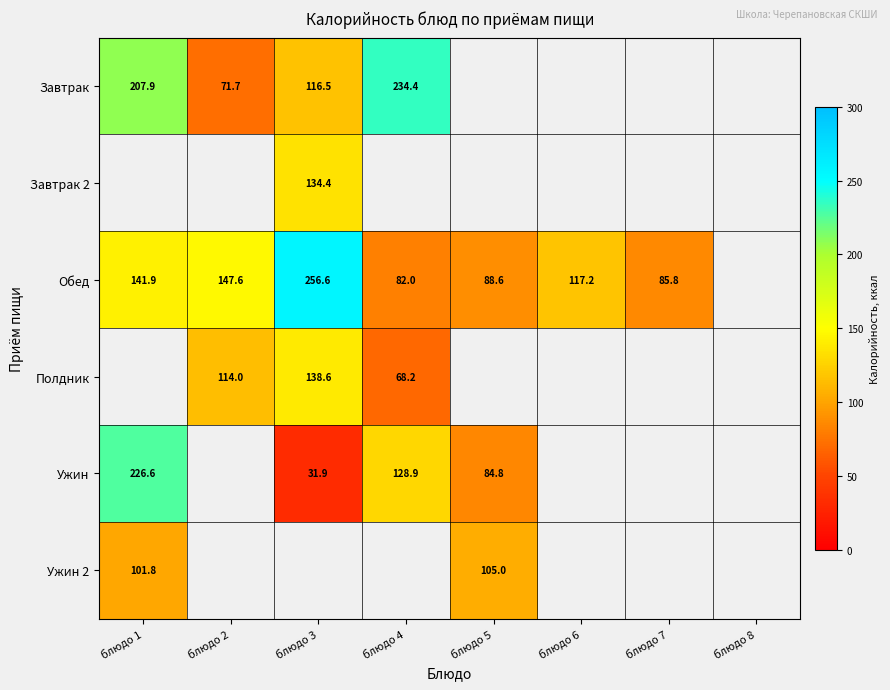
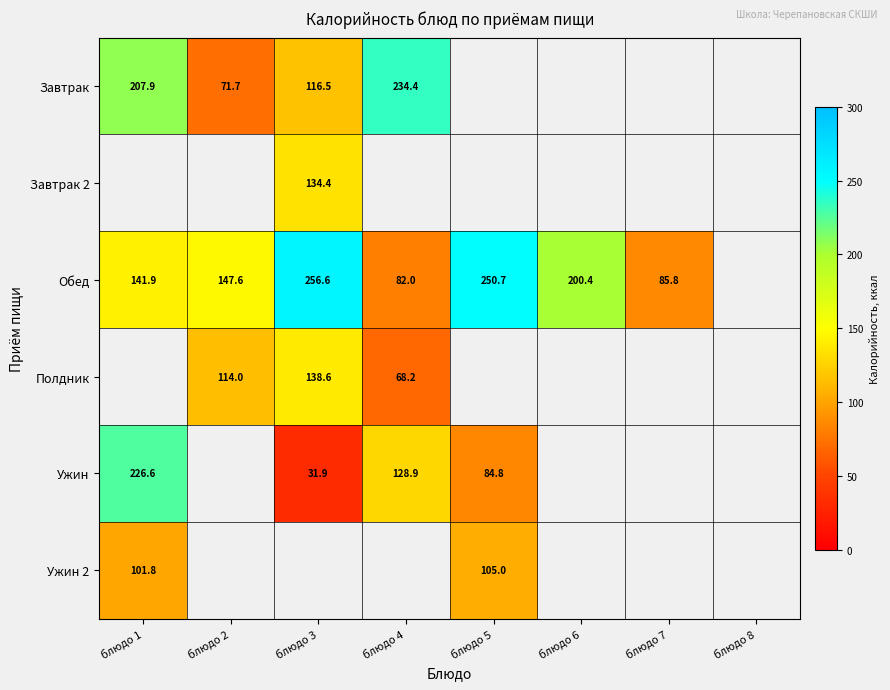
  {
    "Завтрак": {
      "блюдо 1": 207.9,
      "блюдо 2": 71.7,
      "блюдо 3": 116.5,
      "блюдо 4": 234.4
    },
    "Завтрак 2": {
      "блюдо 3": 134.4
    },
    "Обед": {
      "блюдо 1": 141.9,
      "блюдо 2": 147.6,
      "блюдо 3": 256.6,
      "блюдо 4": 82.0,
-     "блюдо 5": 88.6,
-     "блюдо 6": 117.2,
+     "блюдо 5": 250.7,
+     "блюдо 6": 200.4,
      "блюдо 7": 85.8
    },
    "Полдник": {
      "блюдо 2": 114.0,
      "блюдо 3": 138.6,
      "блюдо 4": 68.2
    },
    "Ужин": {
      "блюдо 1": 226.6,
      "блюдо 3": 31.9,
      "блюдо 4": 128.9,
      "блюдо 5": 84.8
    },
    "Ужин 2": {
      "блюдо 1": 101.8,
      "блюдо 5": 105.0
    }
  }
